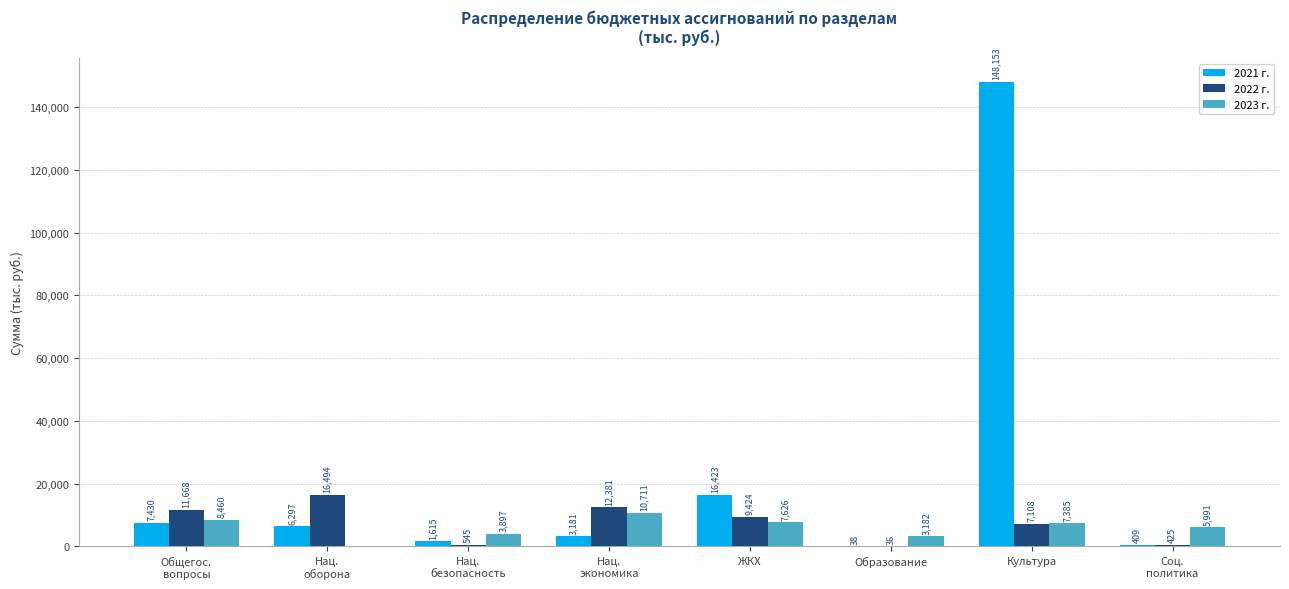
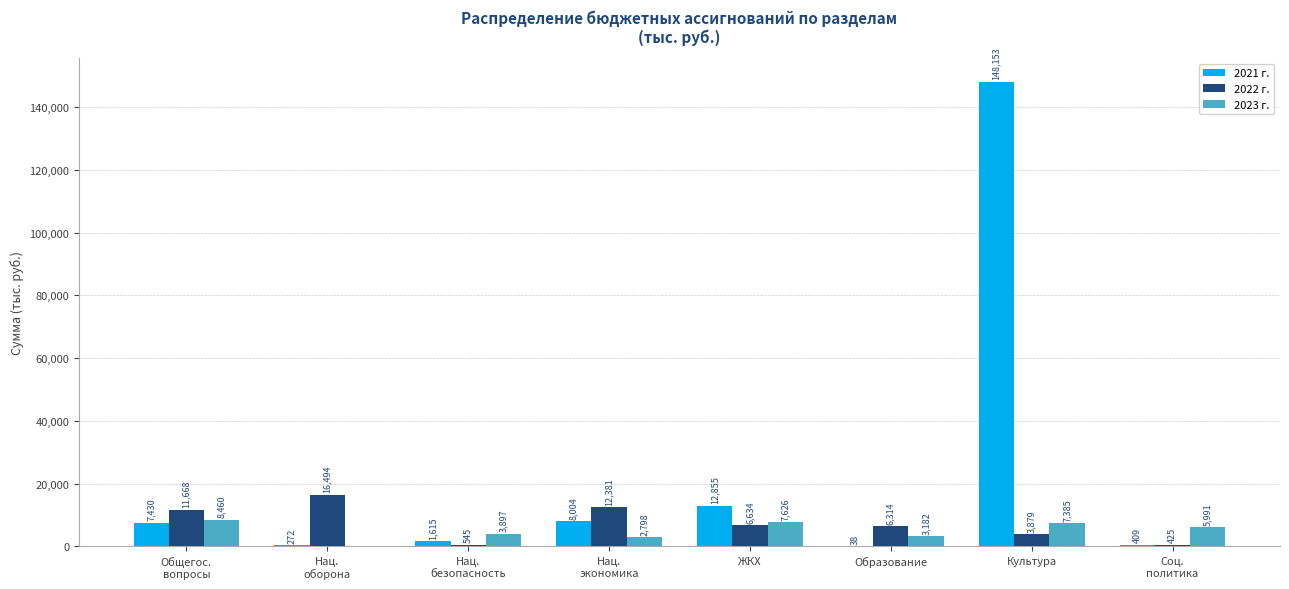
  {
    "2021 г.": {
      "Общегос. вопросы": "7,430",
-     "Нац. оборона": "6,297",
+     "Нац. оборона": "272",
      "Нац. безопасность": "1,615",
-     "Нац. экономика": "3,181",
-     "ЖКХ": "16,423",
+     "Нац. экономика": "8,004",
+     "ЖКХ": "12,855",
      "Образование": "38",
      "Культура": "148,153",
      "Соц. политика": "409"
    },
    "2022 г.": {
      "Общегос. вопросы": "11,668",
      "Нац. оборона": "16,494",
      "Нац. безопасность": "545",
      "Нац. экономика": "12,381",
-     "ЖКХ": "9,424",
-     "Образование": "36",
-     "Культура": "7,108",
+     "ЖКХ": "6,634",
+     "Образование": "6,314",
+     "Культура": "3,879",
      "Соц. политика": "425"
    },
    "2023 г.": {
      "Общегос. вопросы": "8,460",
      "Нац. безопасность": "3,897",
-     "Нац. экономика": "10,711",
+     "Нац. экономика": "2,798",
      "ЖКХ": "7,626",
      "Образование": "3,182",
      "Культура": "7,385",
      "Соц. политика": "5,991"
    }
  }
